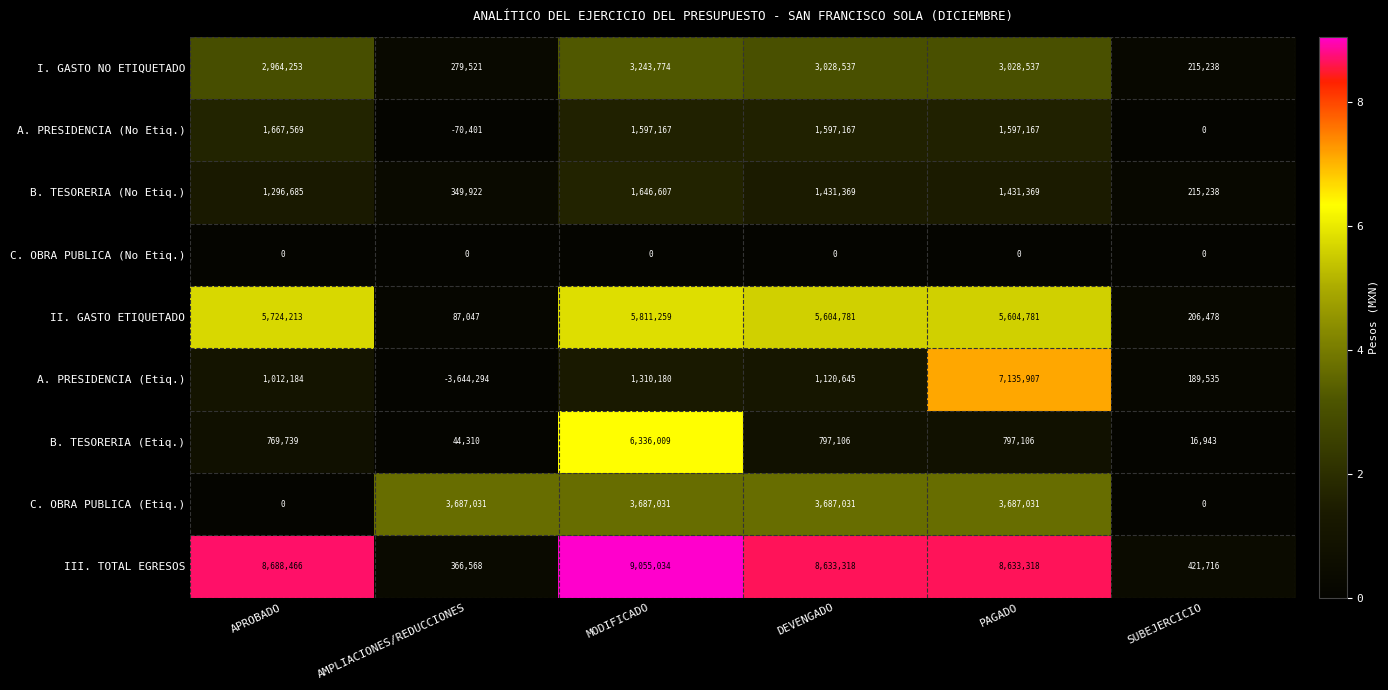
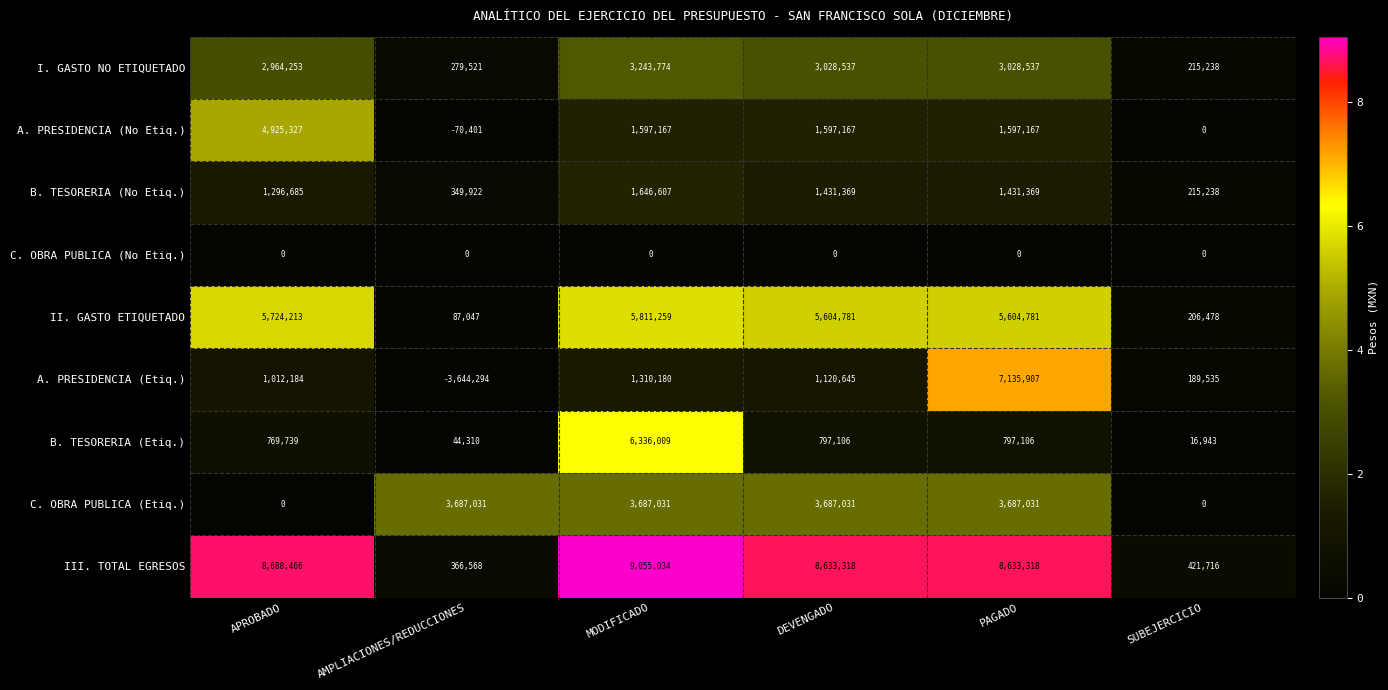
  {
    "I. GASTO NO ETIQUETADO": {
      "APROBADO": "2,964,253",
      "AMPLIACIONES/REDUCCIONES": "279,521",
      "MODIFICADO": "3,243,774",
      "DEVENGADO": "3,028,537",
      "PAGADO": "3,028,537",
      "SUBEJERCICIO": "215,238"
    },
    "A. PRESIDENCIA (No Etiq.)": {
-     "APROBADO": "1,667,569",
+     "APROBADO": "4,925,327",
      "AMPLIACIONES/REDUCCIONES": "-70,401",
      "MODIFICADO": "1,597,167",
      "DEVENGADO": "1,597,167",
      "PAGADO": "1,597,167",
      "SUBEJERCICIO": "0"
    },
    "B. TESORERIA (No Etiq.)": {
      "APROBADO": "1,296,685",
      "AMPLIACIONES/REDUCCIONES": "349,922",
      "MODIFICADO": "1,646,607",
      "DEVENGADO": "1,431,369",
      "PAGADO": "1,431,369",
      "SUBEJERCICIO": "215,238"
    },
    "C. OBRA PUBLICA (No Etiq.)": {
      "APROBADO": "0",
      "AMPLIACIONES/REDUCCIONES": "0",
      "MODIFICADO": "0",
      "DEVENGADO": "0",
      "PAGADO": "0",
      "SUBEJERCICIO": "0"
    },
    "II. GASTO ETIQUETADO": {
      "APROBADO": "5,724,213",
      "AMPLIACIONES/REDUCCIONES": "87,047",
      "MODIFICADO": "5,811,259",
      "DEVENGADO": "5,604,781",
      "PAGADO": "5,604,781",
      "SUBEJERCICIO": "206,478"
    },
    "A. PRESIDENCIA (Etiq.)": {
      "APROBADO": "1,012,184",
      "AMPLIACIONES/REDUCCIONES": "-3,644,294",
      "MODIFICADO": "1,310,180",
      "DEVENGADO": "1,120,645",
      "PAGADO": "7,135,907",
      "SUBEJERCICIO": "189,535"
    },
    "B. TESORERIA (Etiq.)": {
      "APROBADO": "769,739",
      "AMPLIACIONES/REDUCCIONES": "44,310",
      "MODIFICADO": "6,336,009",
      "DEVENGADO": "797,106",
      "PAGADO": "797,106",
      "SUBEJERCICIO": "16,943"
    },
    "C. OBRA PUBLICA (Etiq.)": {
      "APROBADO": "0",
      "AMPLIACIONES/REDUCCIONES": "3,687,031",
      "MODIFICADO": "3,687,031",
      "DEVENGADO": "3,687,031",
      "PAGADO": "3,687,031",
      "SUBEJERCICIO": "0"
    },
    "III. TOTAL EGRESOS": {
      "APROBADO": "8,688,466",
      "AMPLIACIONES/REDUCCIONES": "366,568",
      "MODIFICADO": "9,055,034",
      "DEVENGADO": "8,633,318",
      "PAGADO": "8,633,318",
      "SUBEJERCICIO": "421,716"
    }
  }
